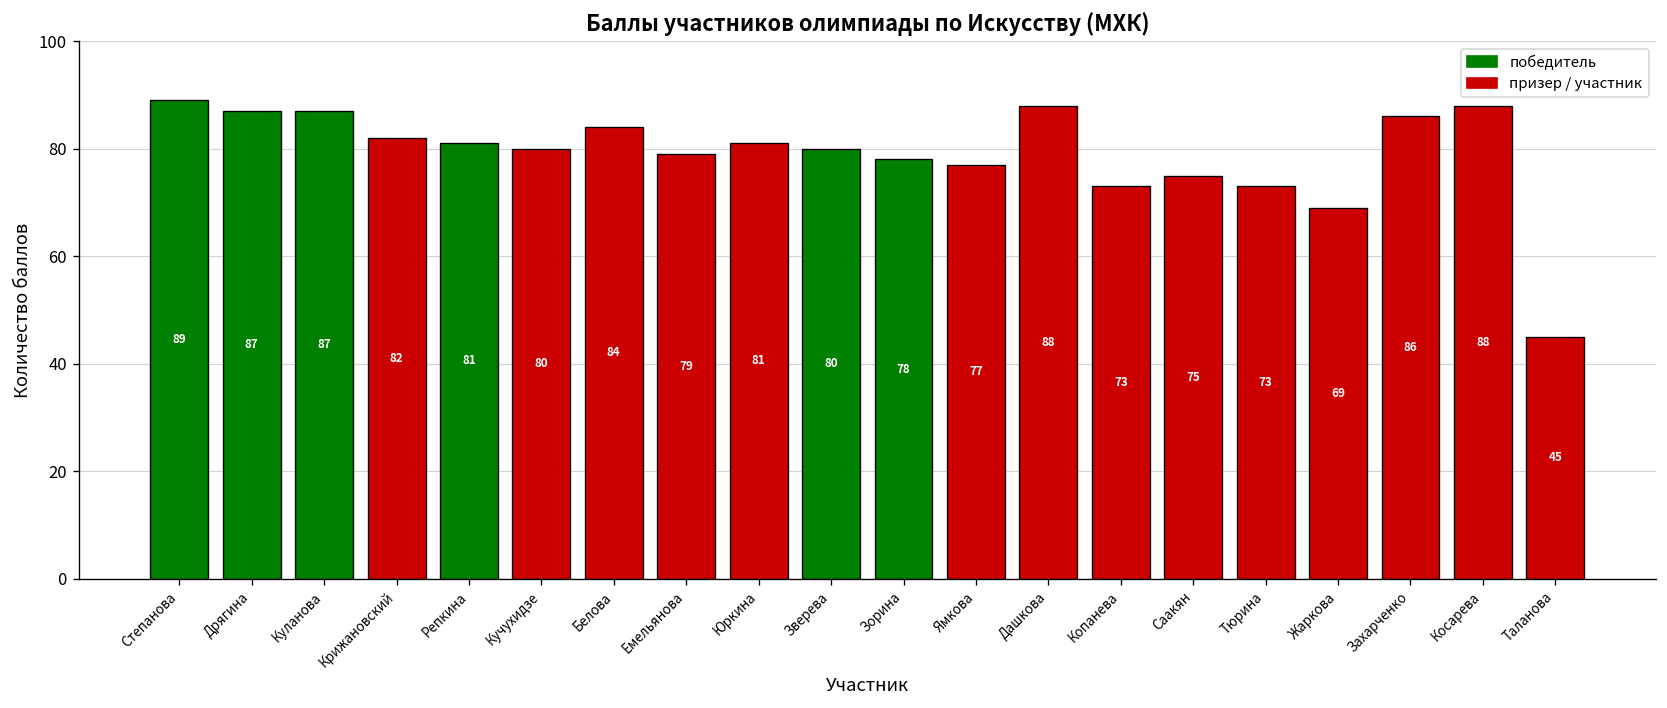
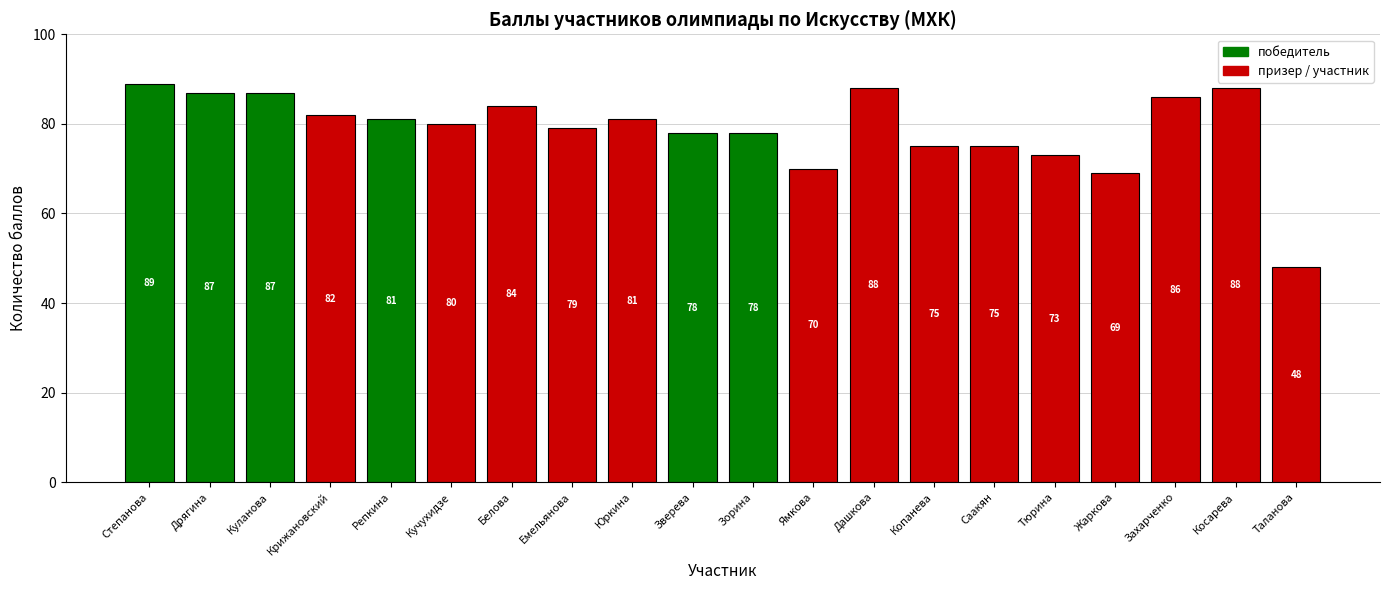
  {
    "Степанова": 89,
    "Дрягина": 87,
    "Куланова": 87,
    "Крижановский": 82,
    "Репкина": 81,
    "Кучухидзе": 80,
    "Белова": 84,
    "Емельянова": 79,
    "Юркина": 81,
-   "Зверева": 80,
+   "Зверева": 78,
    "Зорина": 78,
-   "Ямкова": 77,
+   "Ямкова": 70,
    "Дашкова": 88,
-   "Копанева": 73,
+   "Копанева": 75,
    "Саакян": 75,
    "Тюрина": 73,
    "Жаркова": 69,
    "Захарченко": 86,
    "Косарева": 88,
-   "Таланова": 45
+   "Таланова": 48
  }
